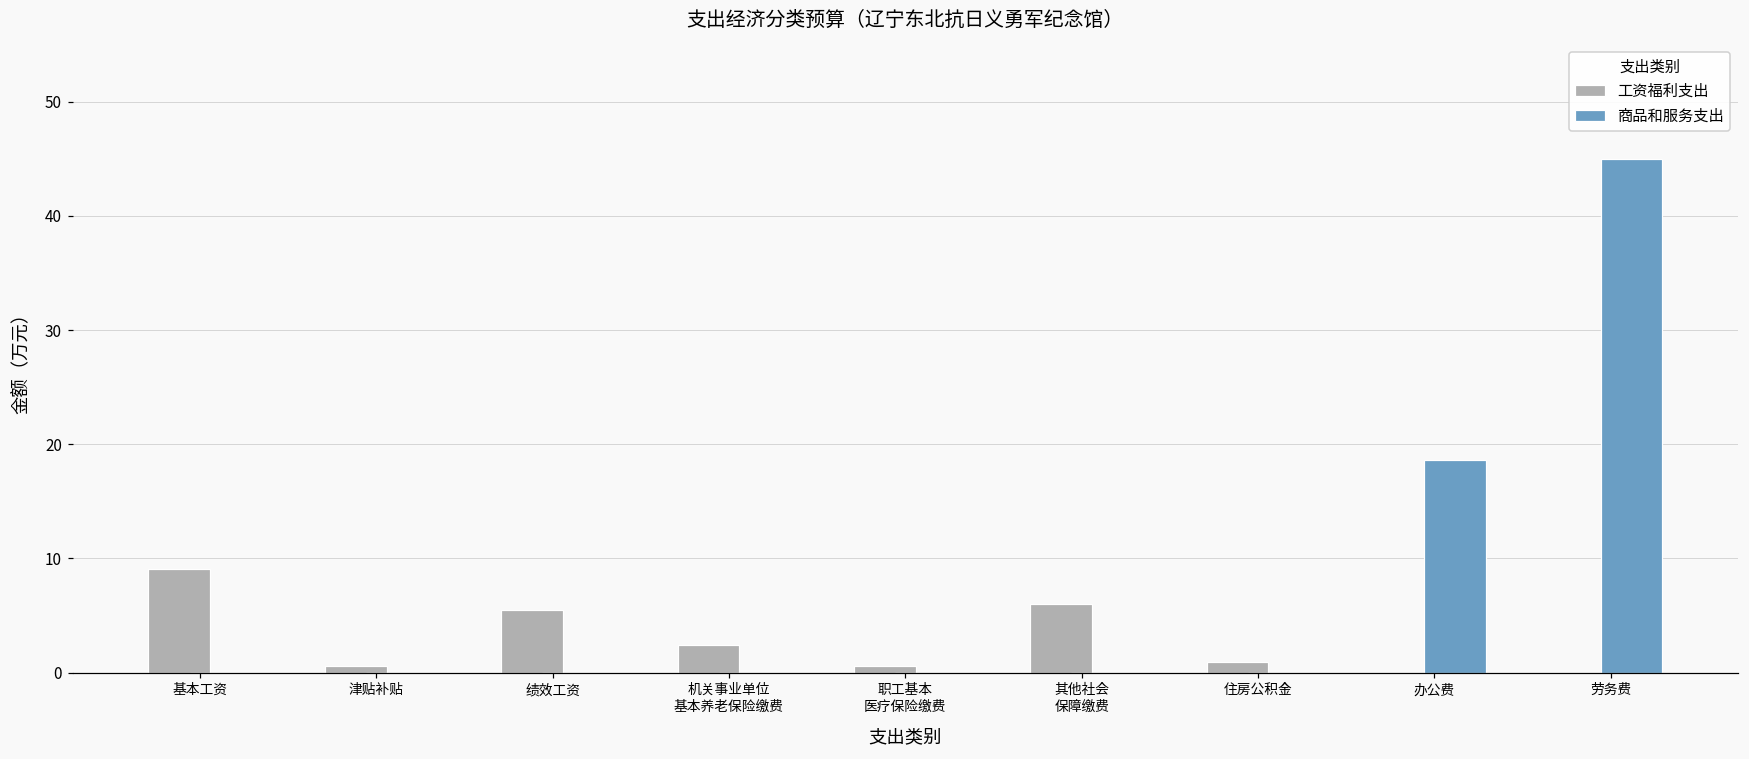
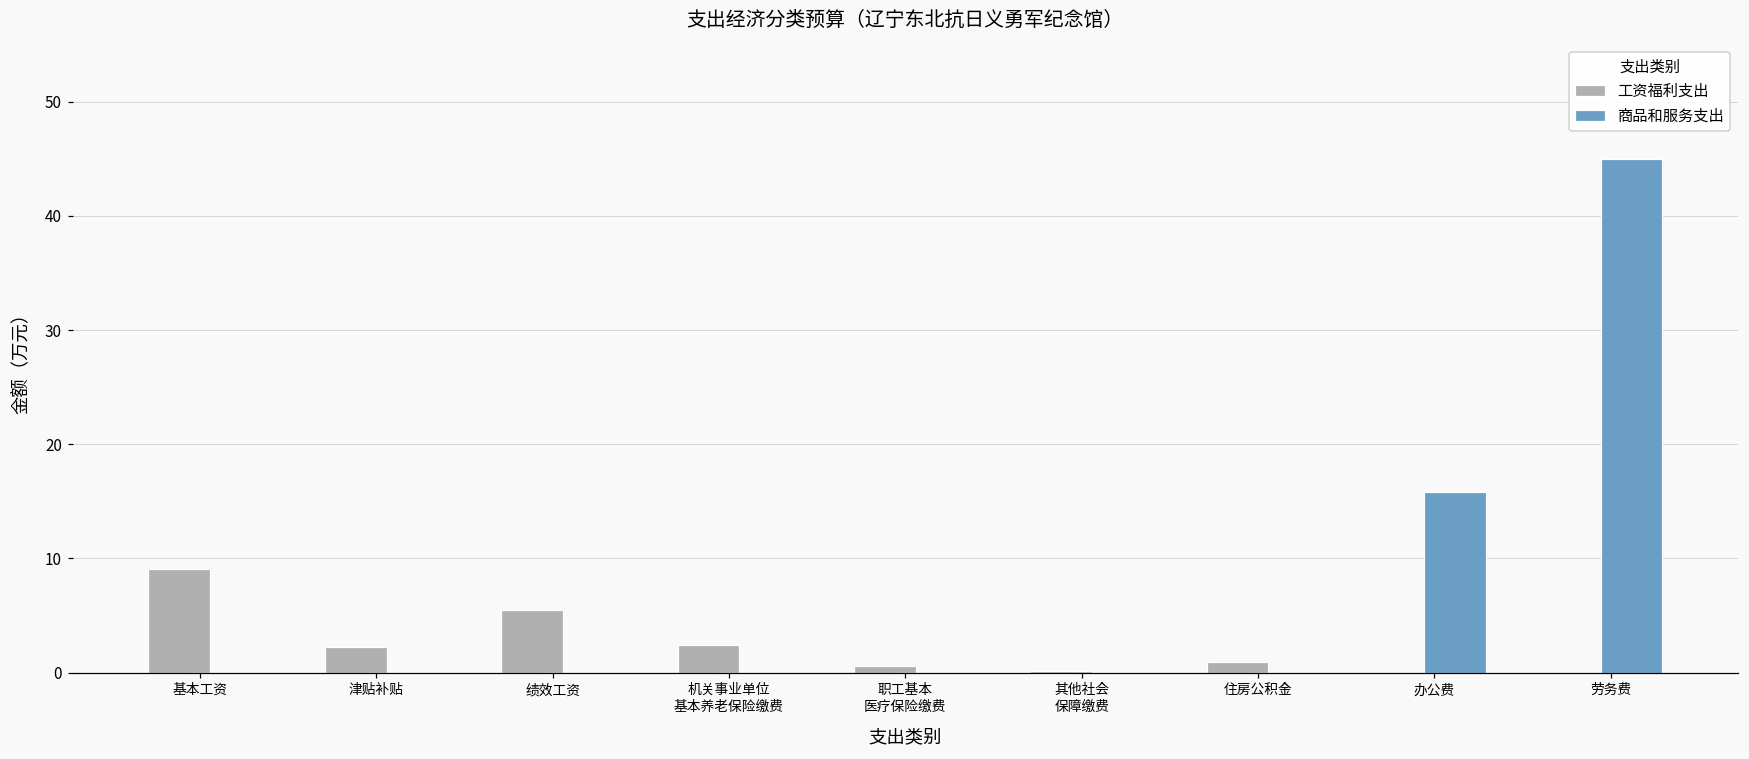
  {
    "工资福利支出": {
      "基本工资": 9.1,
-     "津贴补贴": 0.6,
+     "津贴补贴": 2.3,
      "绩效工资": 5.5,
      "机关事业单位 基本养老保险缴费": 2.4,
      "职工基本 医疗保险缴费": 0.6,
-     "其他社会 保障缴费": 6.0,
+     "其他社会 保障缴费": 0.1,
      "住房公积金": 0.9,
      "办公费": 0.0,
      "劳务费": 0.0
    },
    "商品和服务支出": {
      "基本工资": 0.0,
      "津贴补贴": 0.0,
      "绩效工资": 0.0,
      "机关事业单位 基本养老保险缴费": 0.0,
      "职工基本 医疗保险缴费": 0.0,
      "其他社会 保障缴费": 0.0,
      "住房公积金": 0.0,
-     "办公费": 18.6,
+     "办公费": 15.8,
      "劳务费": 45.0
    }
  }
